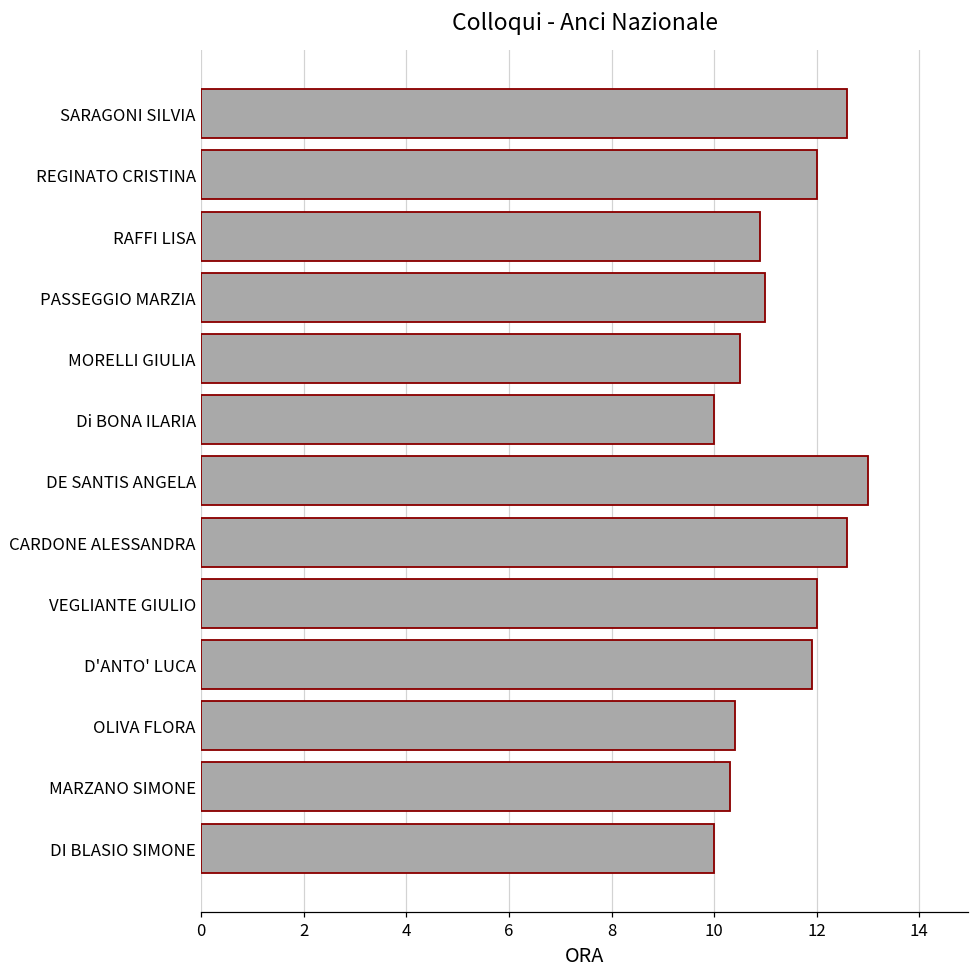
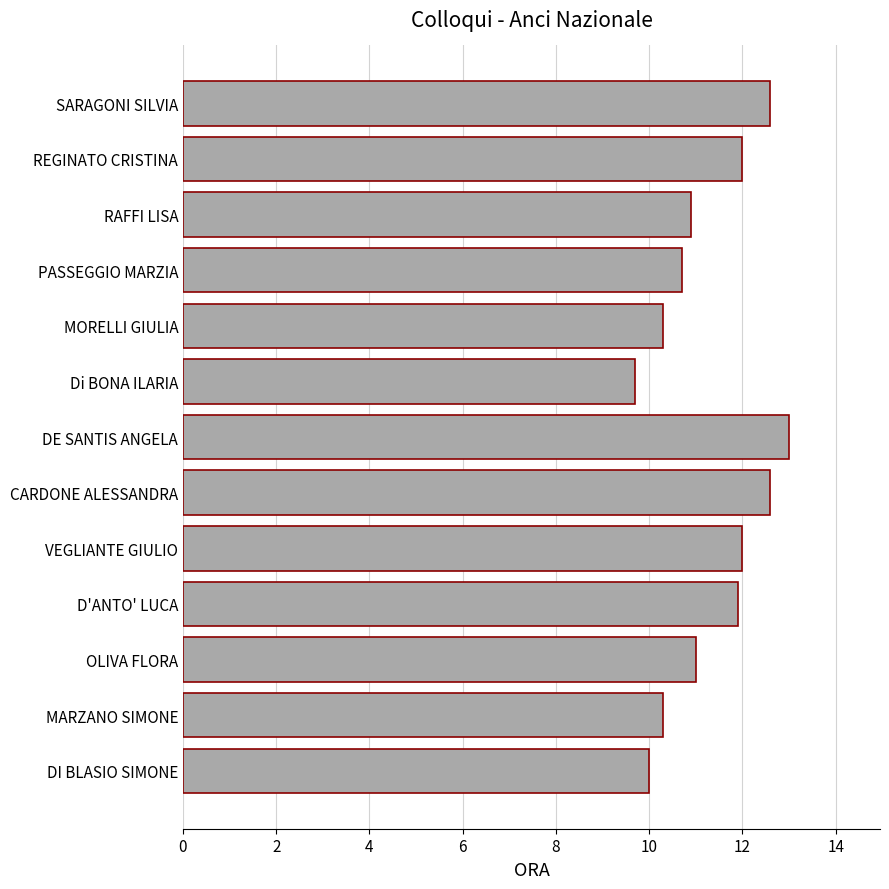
  {
    "SARAGONI SILVIA": 12.6,
    "REGINATO CRISTINA": 12.0,
    "RAFFI LISA": 10.9,
-   "PASSEGGIO MARZIA": 11.0,
-   "MORELLI GIULIA": 10.5,
-   "Di BONA ILARIA": 10.0,
+   "PASSEGGIO MARZIA": 10.7,
+   "MORELLI GIULIA": 10.3,
+   "Di BONA ILARIA": 9.7,
    "DE SANTIS ANGELA": 13.0,
    "CARDONE ALESSANDRA": 12.6,
    "VEGLIANTE GIULIO": 12.0,
    "D'ANTO' LUCA": 11.9,
-   "OLIVA FLORA": 10.4,
+   "OLIVA FLORA": 11.0,
    "MARZANO SIMONE": 10.3,
    "DI BLASIO SIMONE": 10.0
  }
